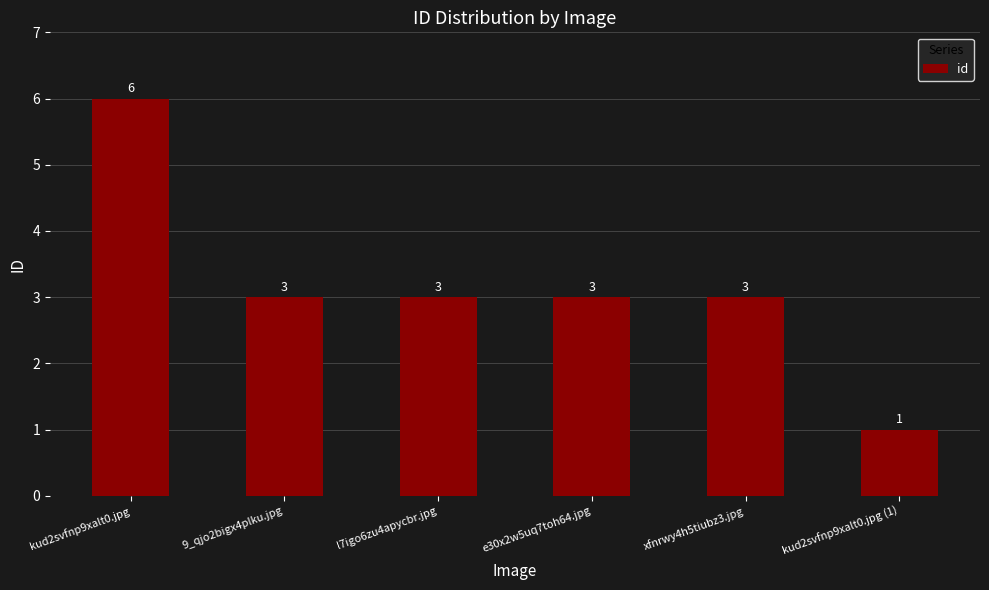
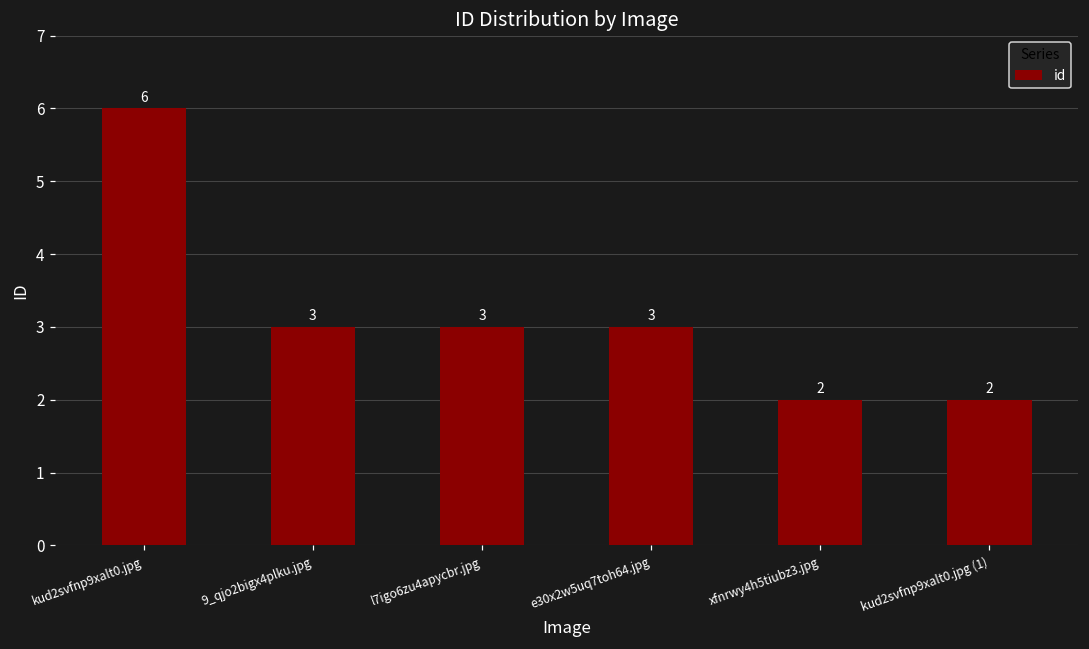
  {
    "kud2svfnp9xalt0.jpg": 6,
    "9_qjo2bigx4plku.jpg": 3,
    "l7igo6zu4apycbr.jpg": 3,
    "e30x2w5uq7toh64.jpg": 3,
-   "xfnrwy4h5tiubz3.jpg": 3,
-   "kud2svfnp9xalt0.jpg (1)": 1
+   "xfnrwy4h5tiubz3.jpg": 2,
+   "kud2svfnp9xalt0.jpg (1)": 2
  }
